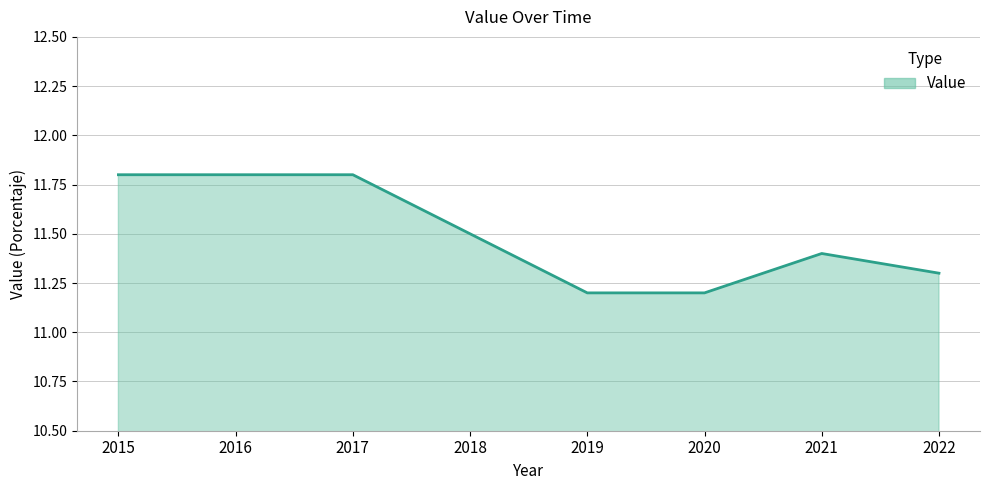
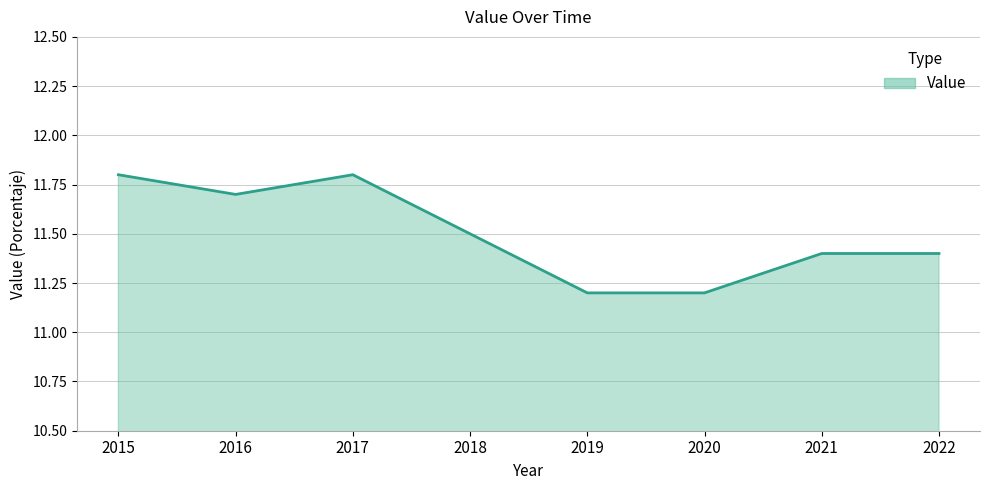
  {
    "2015": 11.8,
-   "2016": 11.8,
+   "2016": 11.7,
    "2017": 11.8,
    "2018": 11.5,
    "2019": 11.2,
    "2020": 11.2,
    "2021": 11.4,
-   "2022": 11.3
+   "2022": 11.4
  }
